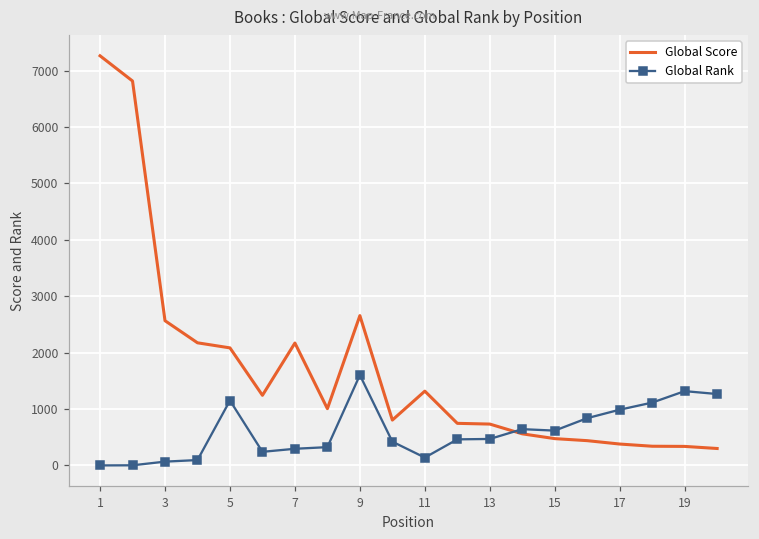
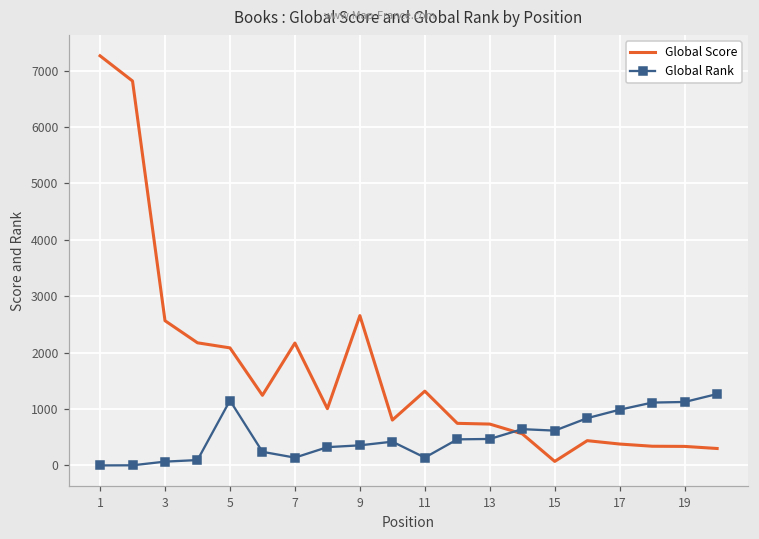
  {
    "Global Score": {
      "1": 7300,
      "3": 2600,
      "5": 2100,
      "7": 2200,
      "9": 2700,
      "11": 1300,
      "13": 700,
-     "15": 500,
+     "15": 100,
      "17": 400,
      "19": 300
    },
    "Global Rank": {
      "1": 0,
      "3": 100,
      "5": 1200,
-     "7": 300,
-     "9": 1600,
+     "7": 100,
+     "9": 400,
      "11": 100,
      "13": 500,
      "15": 600,
      "17": 1000,
-     "19": 1300
+     "19": 1100
    }
  }
